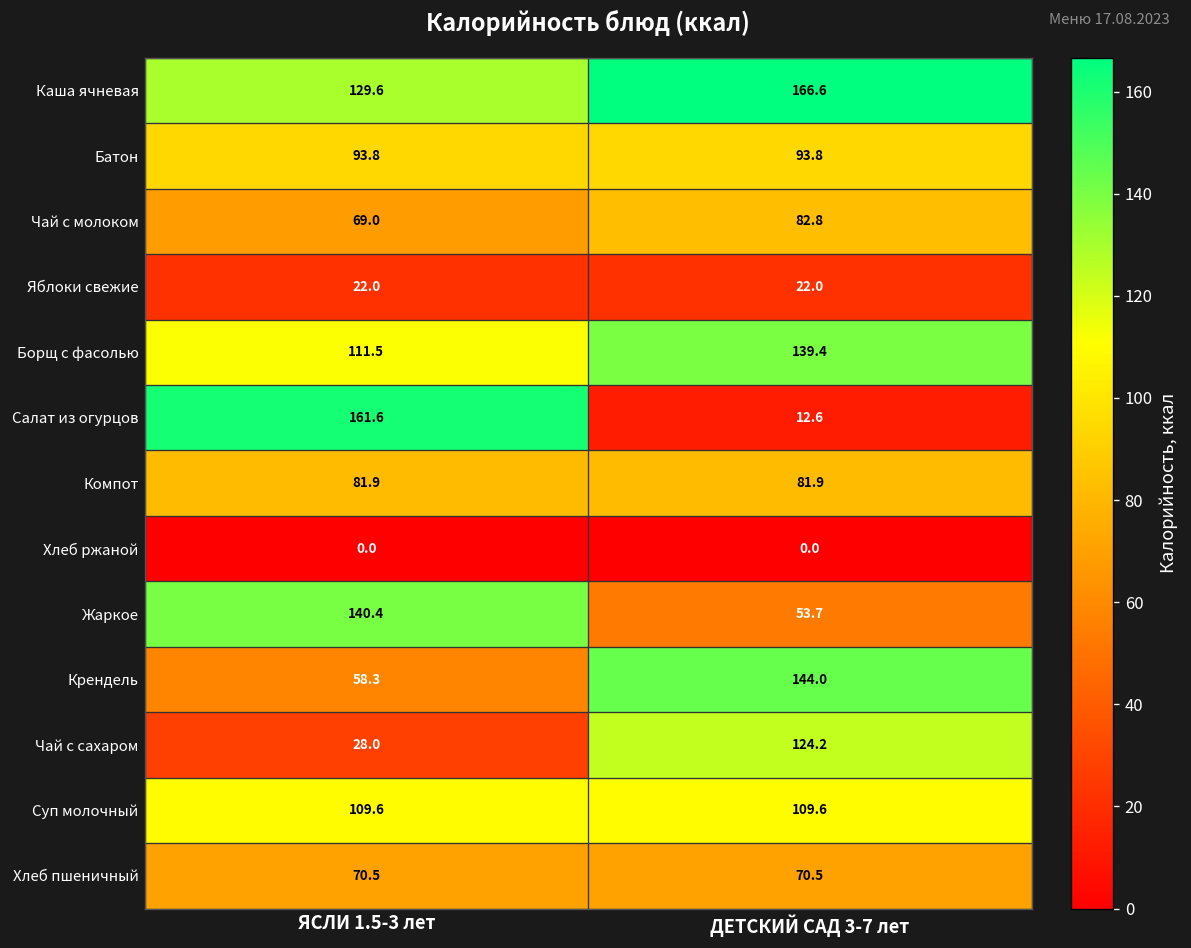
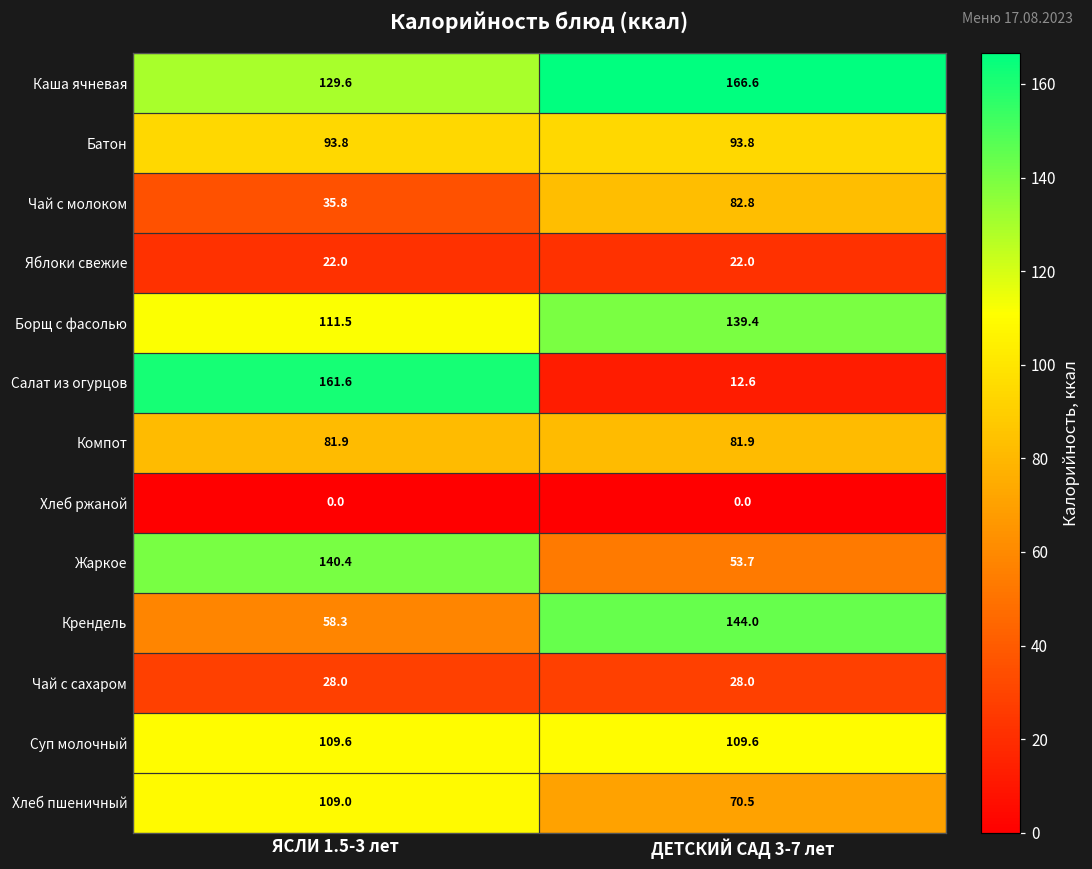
  {
    "Каша ячневая": {
      "ЯСЛИ 1.5-3 лет": 129.6,
      "ДЕТСКИЙ САД 3-7 лет": 166.6
    },
    "Батон": {
      "ЯСЛИ 1.5-3 лет": 93.8,
      "ДЕТСКИЙ САД 3-7 лет": 93.8
    },
    "Чай с молоком": {
-     "ЯСЛИ 1.5-3 лет": 69.0,
+     "ЯСЛИ 1.5-3 лет": 35.8,
      "ДЕТСКИЙ САД 3-7 лет": 82.8
    },
    "Яблоки свежие": {
      "ЯСЛИ 1.5-3 лет": 22.0,
      "ДЕТСКИЙ САД 3-7 лет": 22.0
    },
    "Борщ с фасолью": {
      "ЯСЛИ 1.5-3 лет": 111.5,
      "ДЕТСКИЙ САД 3-7 лет": 139.4
    },
    "Салат из огурцов": {
      "ЯСЛИ 1.5-3 лет": 161.6,
      "ДЕТСКИЙ САД 3-7 лет": 12.6
    },
    "Компот": {
      "ЯСЛИ 1.5-3 лет": 81.9,
      "ДЕТСКИЙ САД 3-7 лет": 81.9
    },
    "Хлеб ржаной": {
      "ЯСЛИ 1.5-3 лет": 0.0,
      "ДЕТСКИЙ САД 3-7 лет": 0.0
    },
    "Жаркое": {
      "ЯСЛИ 1.5-3 лет": 140.4,
      "ДЕТСКИЙ САД 3-7 лет": 53.7
    },
    "Крендель": {
      "ЯСЛИ 1.5-3 лет": 58.3,
      "ДЕТСКИЙ САД 3-7 лет": 144.0
    },
    "Чай с сахаром": {
      "ЯСЛИ 1.5-3 лет": 28.0,
-     "ДЕТСКИЙ САД 3-7 лет": 124.2
+     "ДЕТСКИЙ САД 3-7 лет": 28.0
    },
    "Суп молочный": {
      "ЯСЛИ 1.5-3 лет": 109.6,
      "ДЕТСКИЙ САД 3-7 лет": 109.6
    },
    "Хлеб пшеничный": {
-     "ЯСЛИ 1.5-3 лет": 70.5,
+     "ЯСЛИ 1.5-3 лет": 109.0,
      "ДЕТСКИЙ САД 3-7 лет": 70.5
    }
  }
